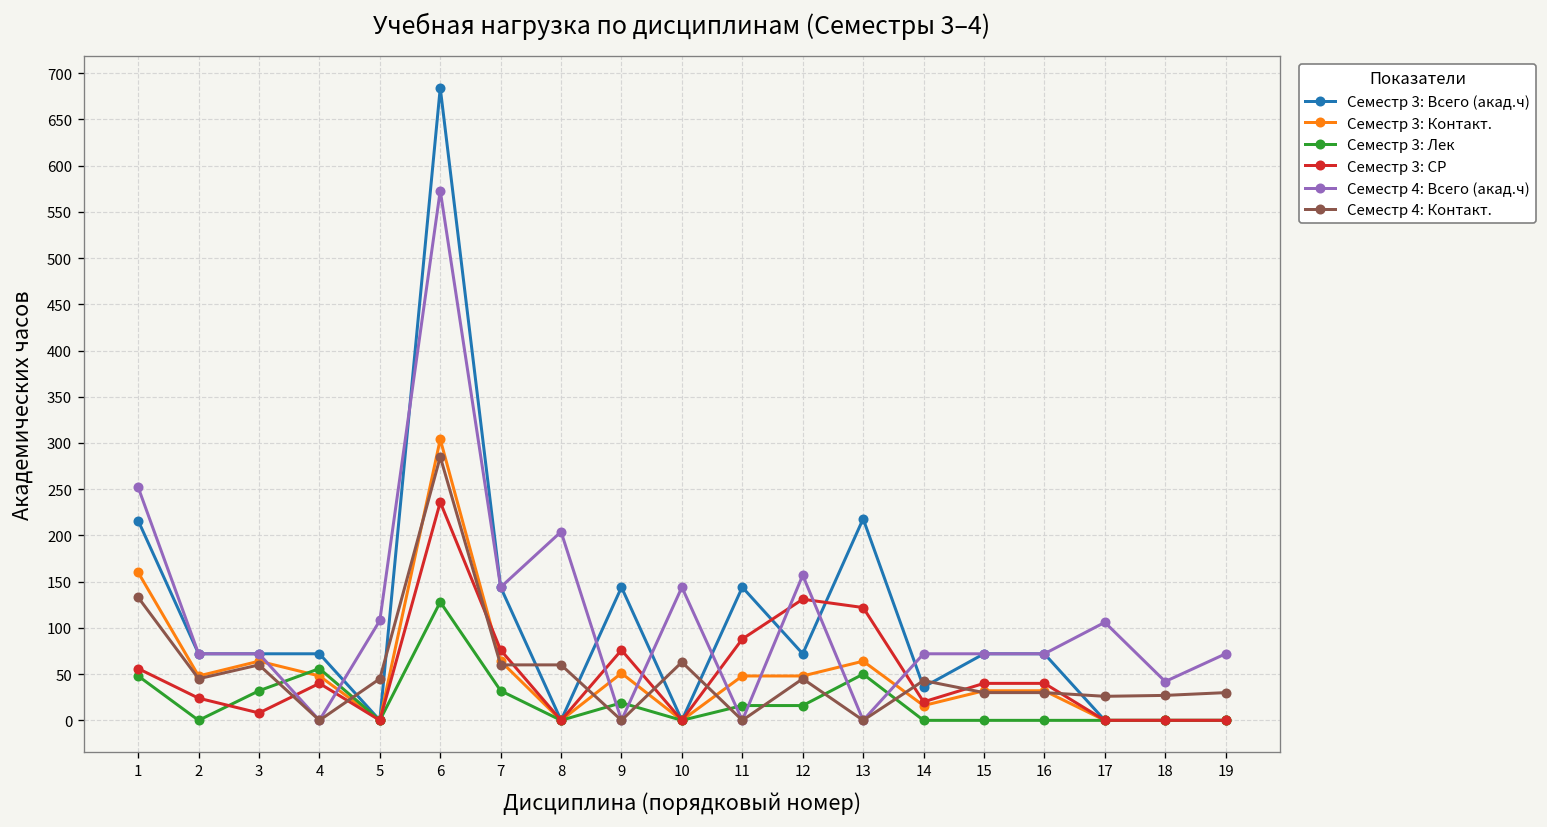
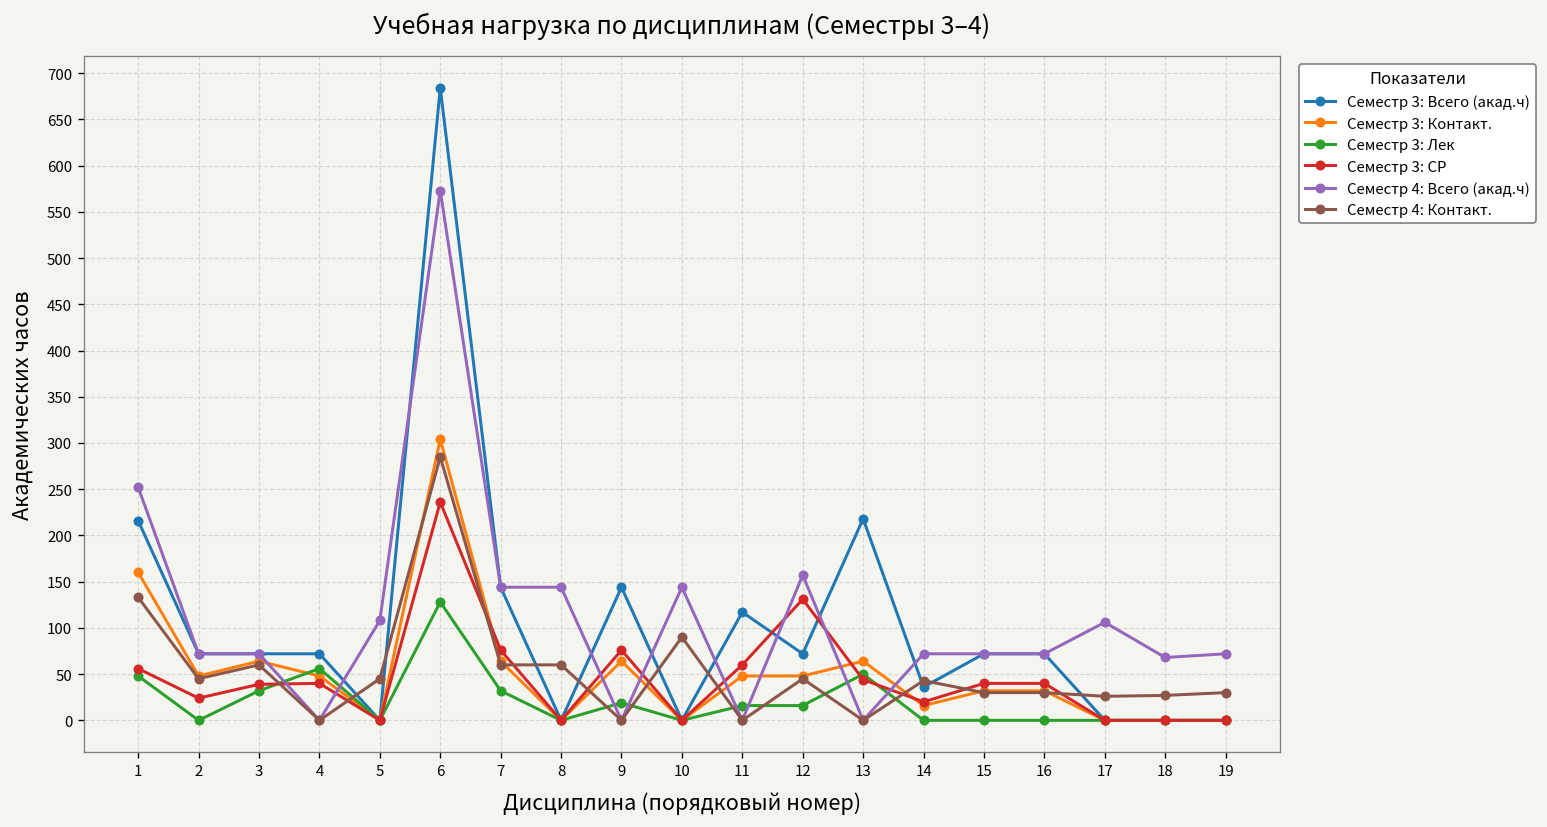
  {
    "Семестр 3: Всего (акад.ч)": {
      "1": 220,
      "4": 70,
      "6": 680,
      "9": 140,
-     "11": 140,
+     "11": 120,
      "12": 70,
      "13": 220,
      "14": 40
    },
    "Семестр 3: Контакт.": {
      "1": 160,
      "3": 60,
      "4": 50,
      "6": 300,
      "7": 60,
-     "9": 50,
+     "9": 60,
      "11": 50,
      "13": 60,
      "14": 20
    },
    "Семестр 3: Лек": {
      "1": 50,
      "2": 0,
      "3": 30,
      "4": 60,
      "6": 130,
      "7": 30,
      "9": 20,
      "11": 20,
      "12": 20,
      "13": 50,
      "14": 0,
      "15": 0,
      "16": 0
    },
    "Семестр 3: СР": {
      "1": 60,
      "2": 20,
-     "3": 10,
+     "3": 40,
      "4": 40,
      "6": 240,
      "7": 80,
      "9": 80,
-     "11": 90,
+     "11": 60,
      "12": 130,
-     "13": 120,
+     "13": 40,
      "14": 20,
      "15": 40,
      "16": 40
    },
    "Семестр 4: Всего (акад.ч)": {
      "1": 250,
      "5": 110,
      "6": 570,
-     "8": 200,
+     "8": 140,
      "10": 140,
      "12": 160,
      "14": 70,
      "17": 110,
-     "18": 40,
+     "18": 70,
      "19": 70
    },
    "Семестр 4: Контакт.": {
      "1": 130,
      "3": 60,
      "5": 50,
      "6": 290,
      "7": 60,
      "8": 60,
-     "10": 60,
+     "10": 90,
      "14": 40,
      "17": 30,
      "18": 30,
      "19": 30
    }
  }
